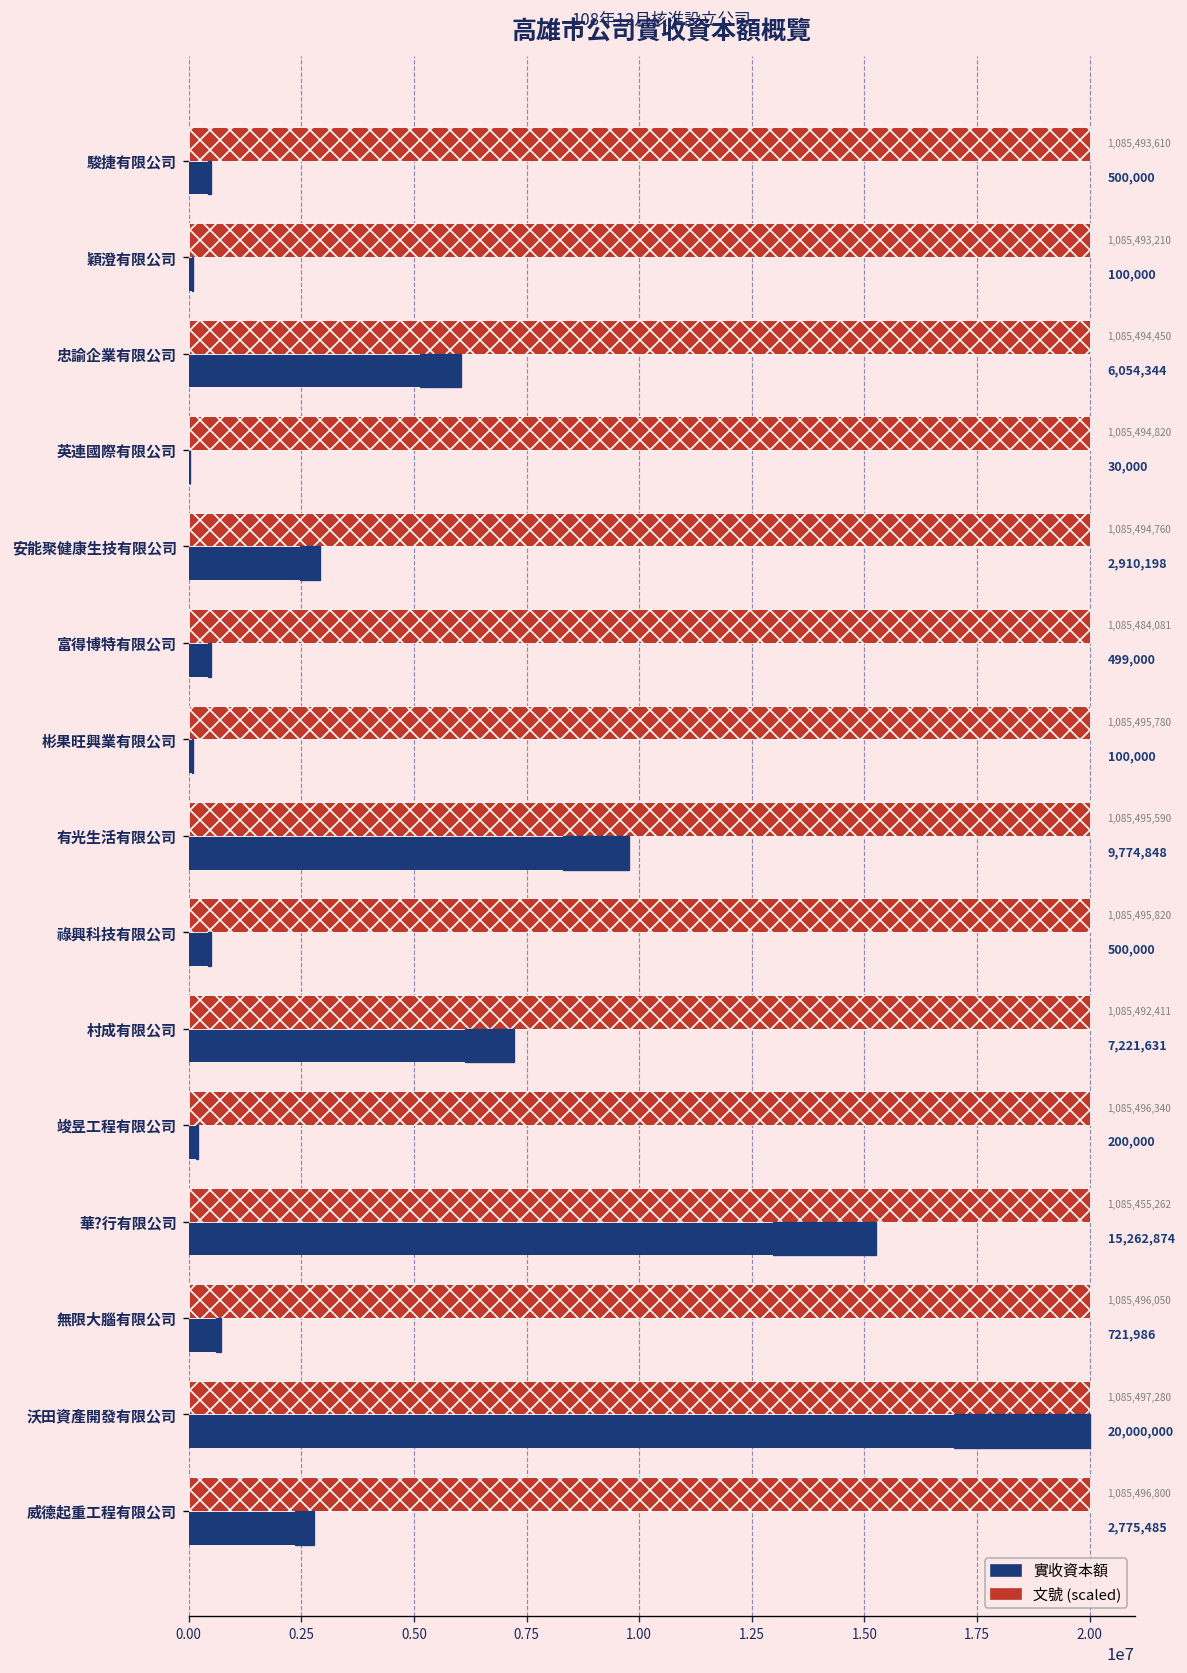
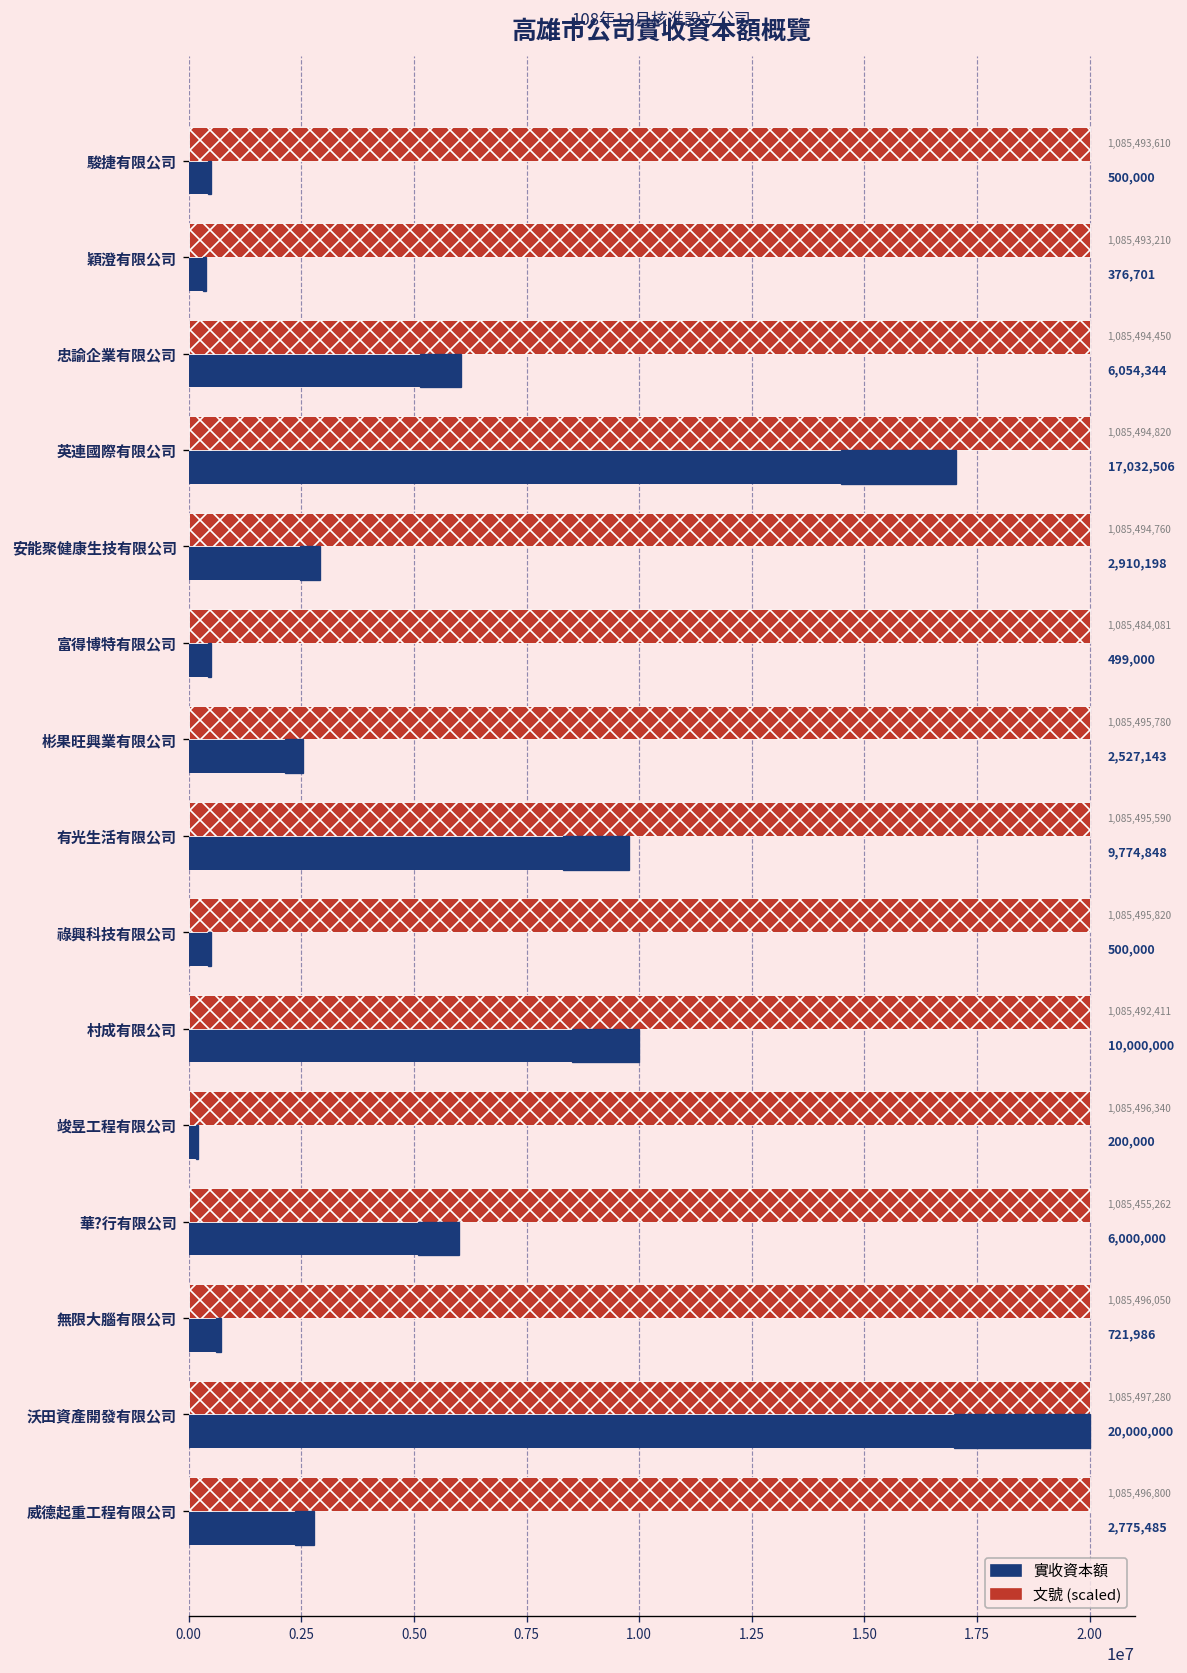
  {
    "實收資本額": {
-     "穎澄有限公司": "100,000",
-     "英連國際有限公司": "30,000",
-     "彬果旺興業有限公司": "100,000",
-     "村成有限公司": "7,221,631",
-     "華?行有限公司": "15,262,874",
+     "穎澄有限公司": "376,701",
+     "英連國際有限公司": "17,032,506",
+     "彬果旺興業有限公司": "2,527,143",
+     "村成有限公司": "10,000,000",
+     "華?行有限公司": "6,000,000",
      "沃田資產開發有限公司": "20,000,000"
    }
  }
